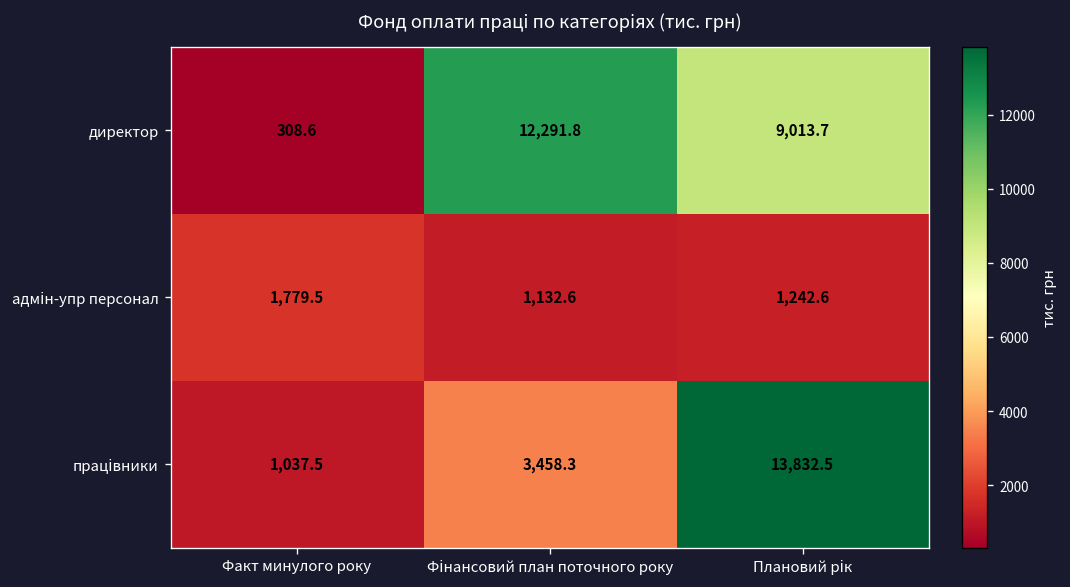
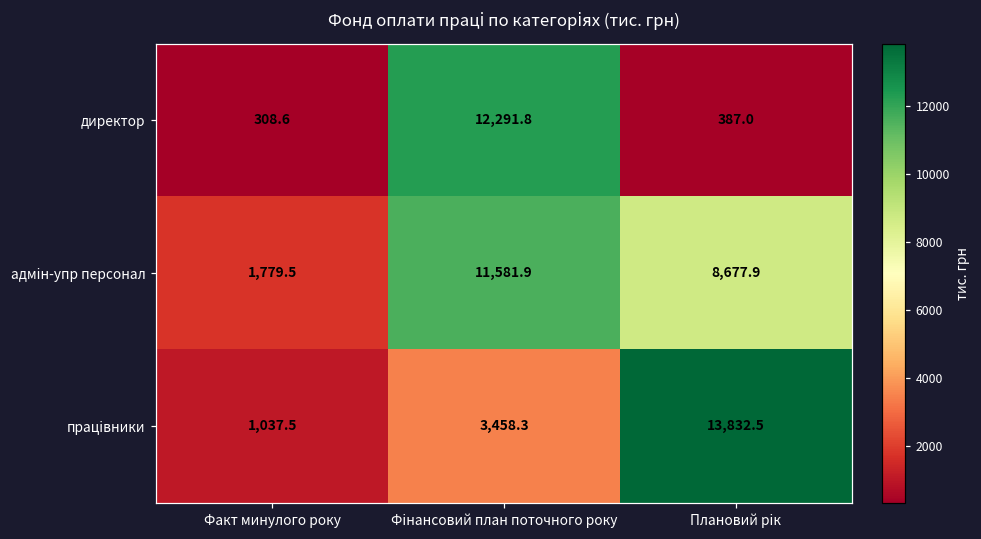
  {
    "директор": {
      "Факт минулого року": "308.6",
      "Фінансовий план поточного року": "12,291.8",
-     "Плановий рік": "9,013.7"
+     "Плановий рік": "387.0"
    },
    "адмін-упр персонал": {
      "Факт минулого року": "1,779.5",
-     "Фінансовий план поточного року": "1,132.6",
-     "Плановий рік": "1,242.6"
+     "Фінансовий план поточного року": "11,581.9",
+     "Плановий рік": "8,677.9"
    },
    "працівники": {
      "Факт минулого року": "1,037.5",
      "Фінансовий план поточного року": "3,458.3",
      "Плановий рік": "13,832.5"
    }
  }
